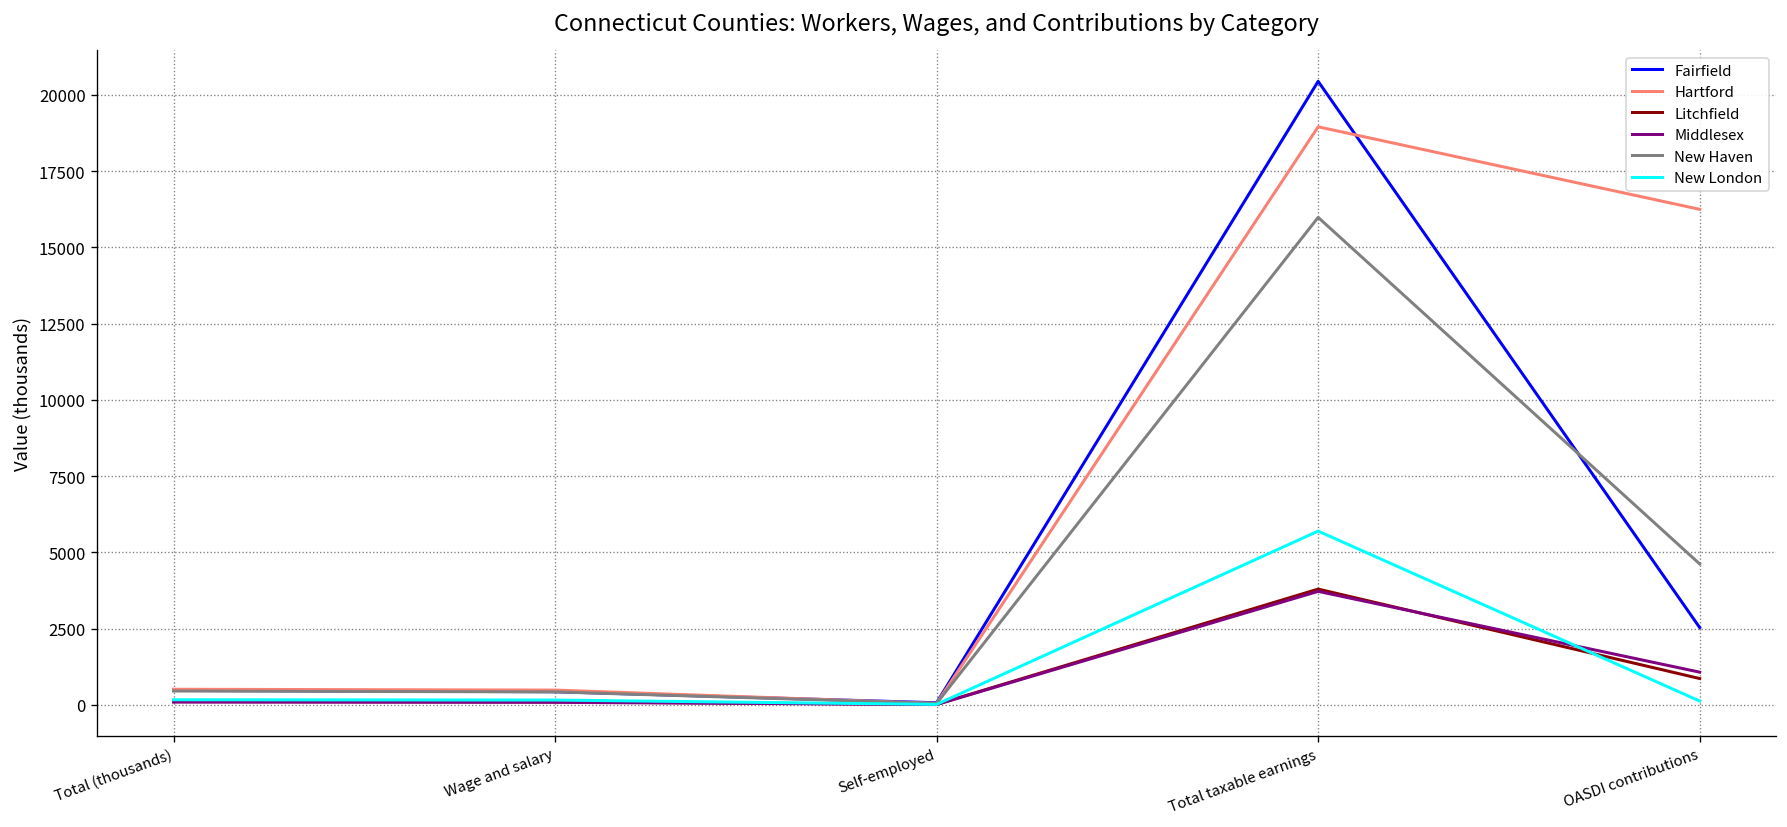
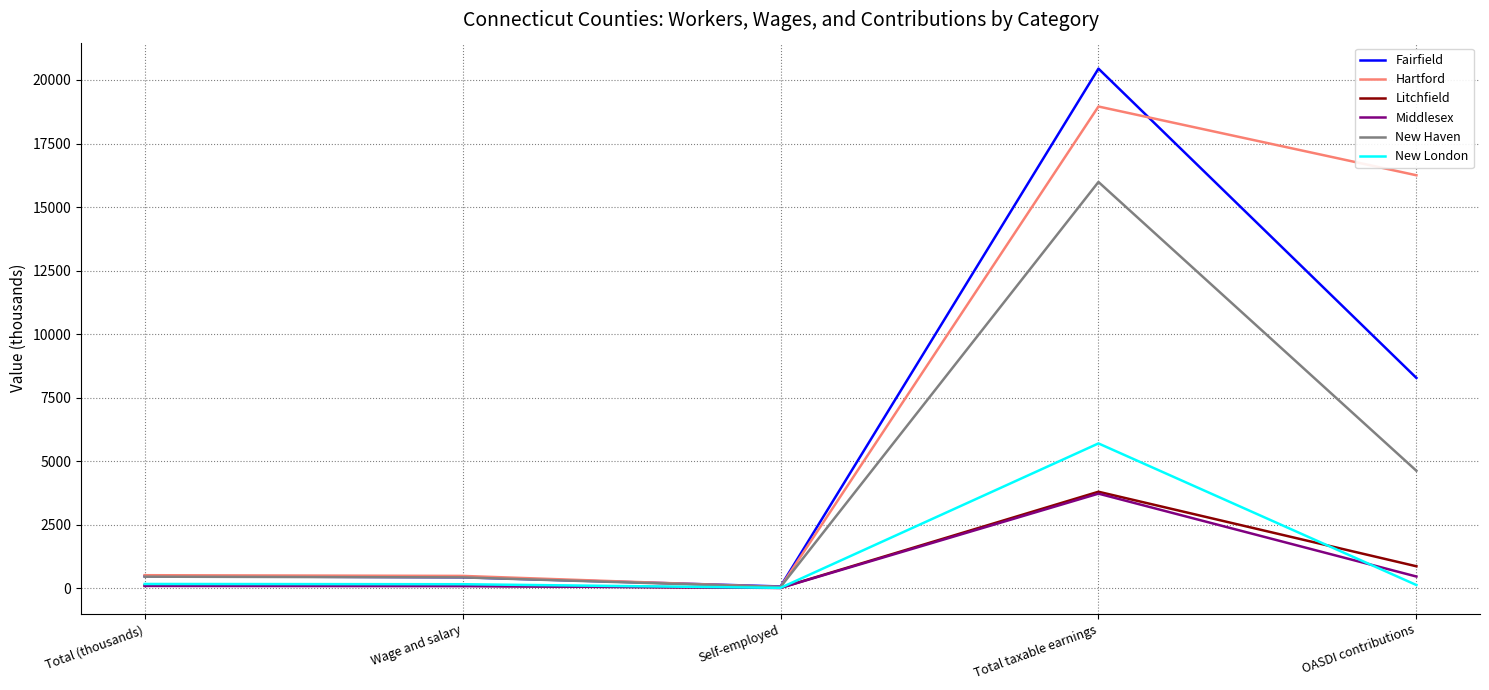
  {
    "Fairfield": {
      "Total taxable earnings": 20400,
-     "OASDI contributions": 2500
+     "OASDI contributions": 8300
    },
    "Hartford": {
      "Total taxable earnings": 19000,
      "OASDI contributions": 16300
    },
    "Litchfield": {
      "OASDI contributions": 900
    },
    "Middlesex": {
-     "OASDI contributions": 1100
+     "OASDI contributions": 500
    },
    "New Haven": {
      "Total taxable earnings": 16000,
      "OASDI contributions": 4600
    },
    "New London": {
      "Total taxable earnings": 5700,
      "OASDI contributions": 100
    }
  }
